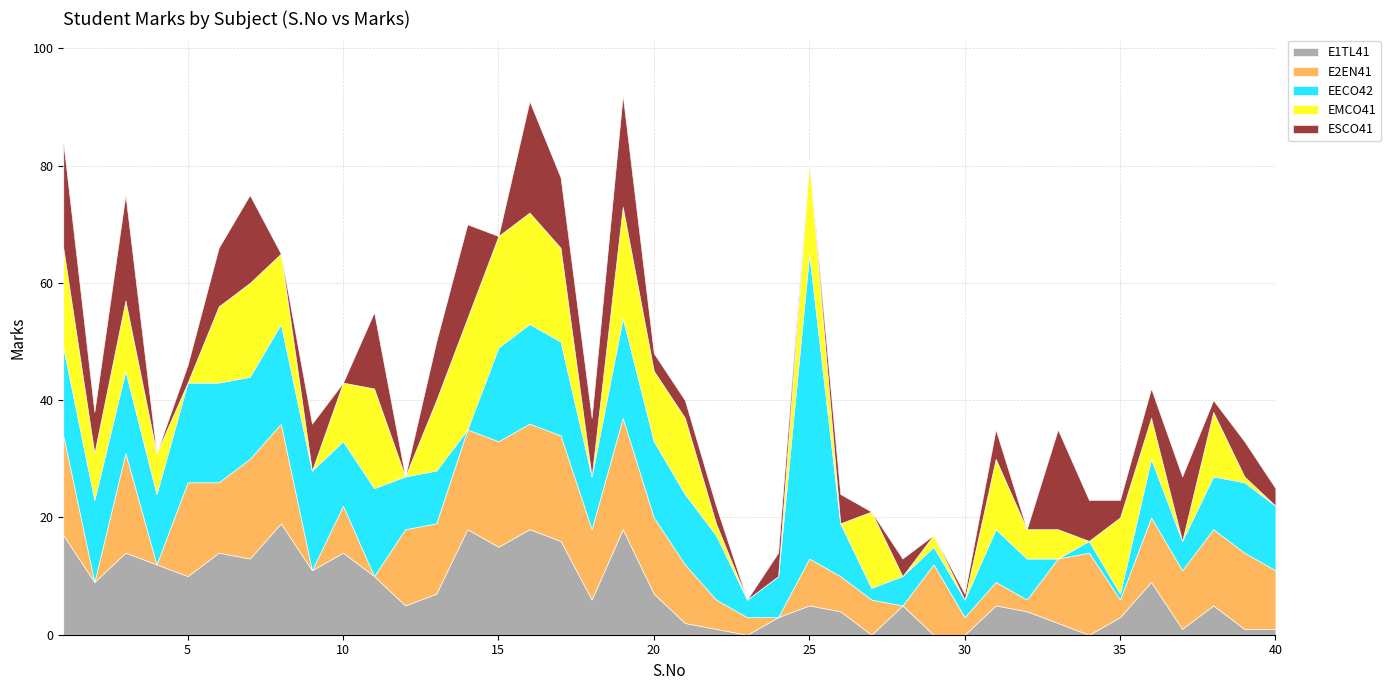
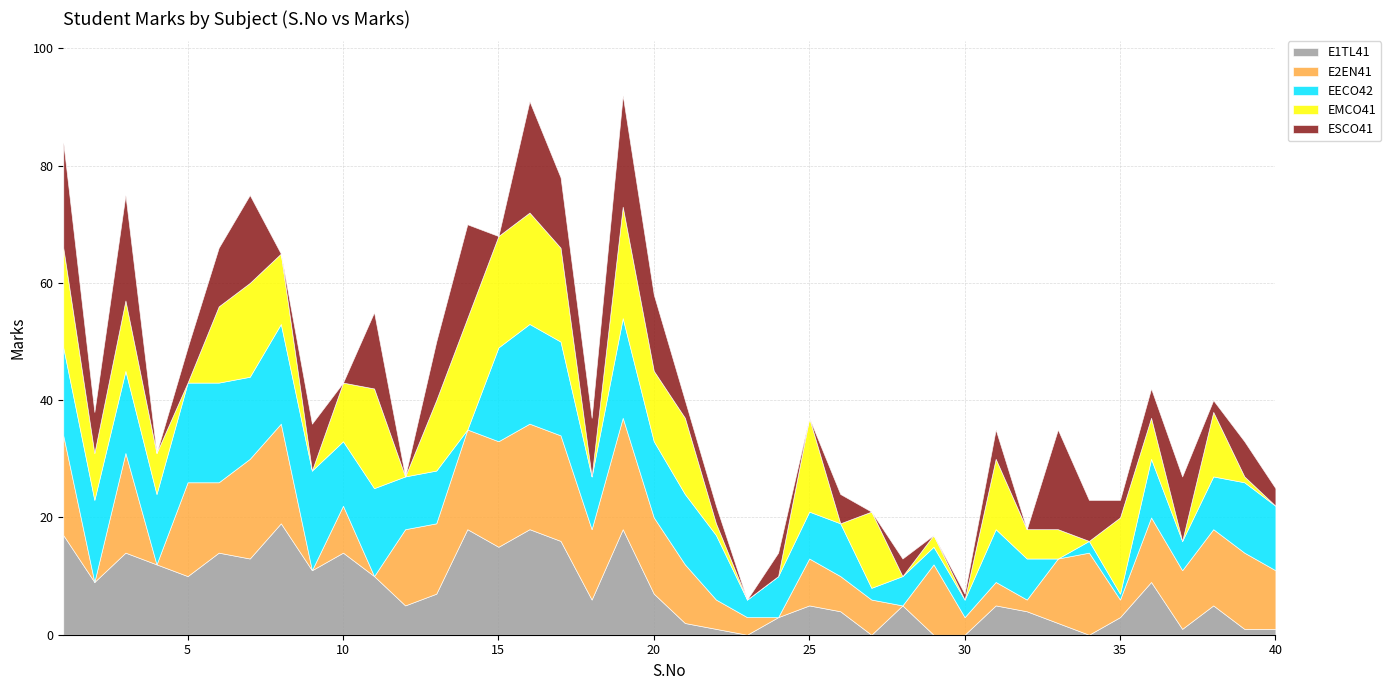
  {
    "E1TL41": {
      "5": 10,
      "10": 14,
      "15": 15,
      "20": 7,
      "25": 5,
      "30": 0,
      "35": 3,
      "40": 1
    },
    "EECO42": {
      "10": 11,
      "15": 16,
      "20": 13,
-     "25": 52,
+     "25": 8,
      "35": 1
    },
    "EMCO41": {
      "20": 12,
      "35": 13
    },
    "ESCO41": {
-     "5": 3,
-     "20": 3,
+     "5": 6,
+     "20": 13,
      "30": 1,
      "35": 3,
      "40": 3
    }
  }
